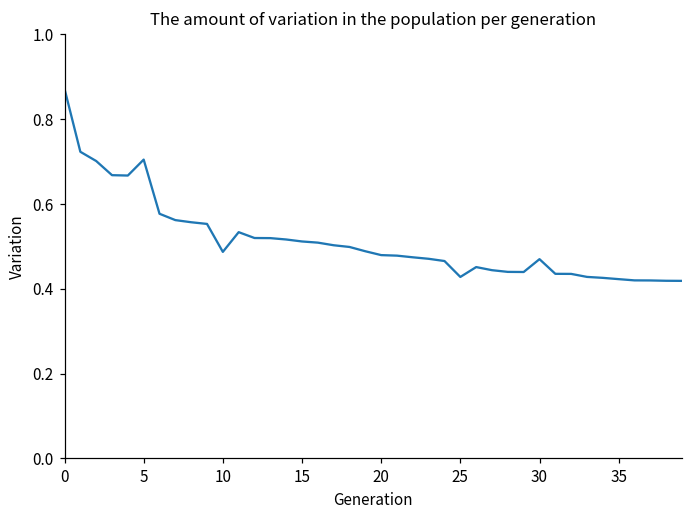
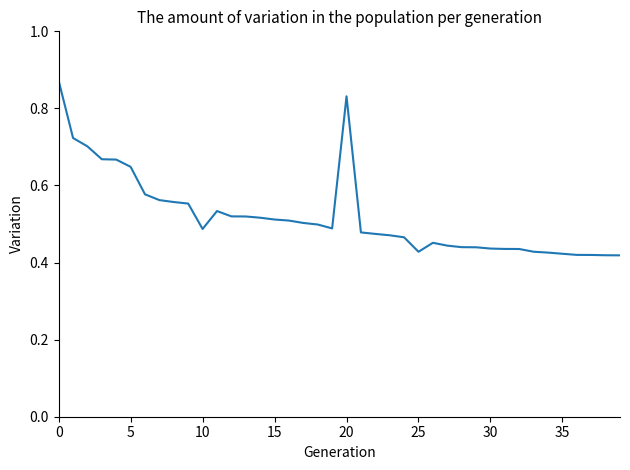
  {
    "0": 0.87,
-   "5": 0.70,
+   "5": 0.65,
    "10": 0.49,
    "15": 0.51,
-   "20": 0.48,
+   "20": 0.83,
    "25": 0.43,
-   "30": 0.47,
+   "30": 0.44,
    "35": 0.42
  }
